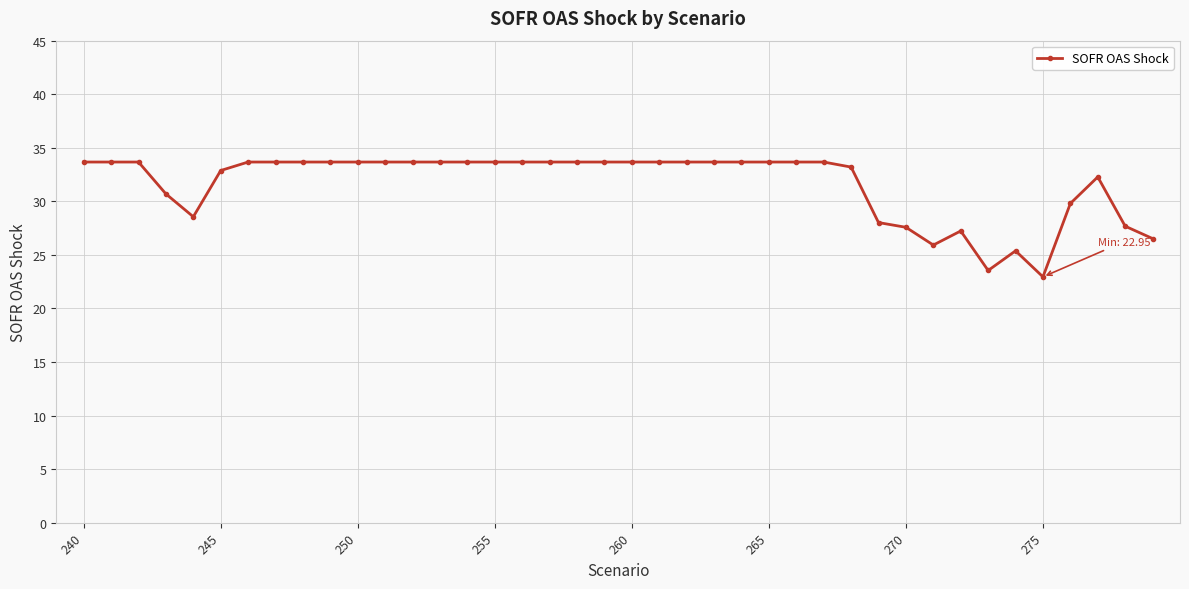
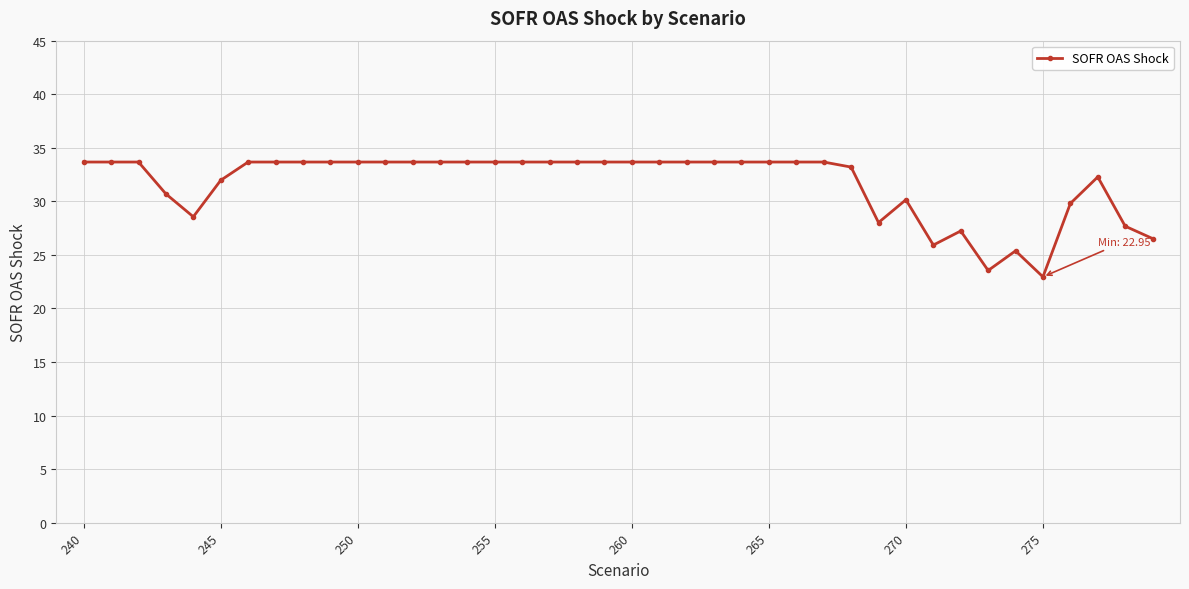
  {
    "240": 33.7,
-   "245": 32.9,
+   "245": 32.0,
    "250": 33.7,
    "255": 33.7,
    "260": 33.7,
    "265": 33.7,
-   "270": 27.6
+   "270": 30.2
  }
